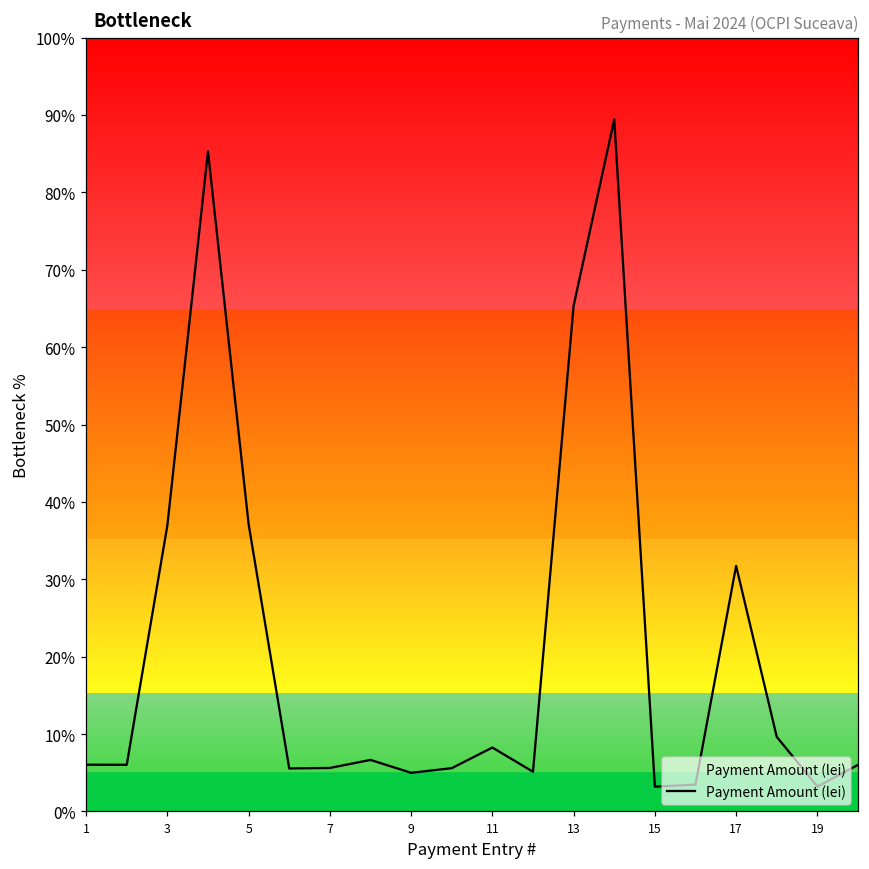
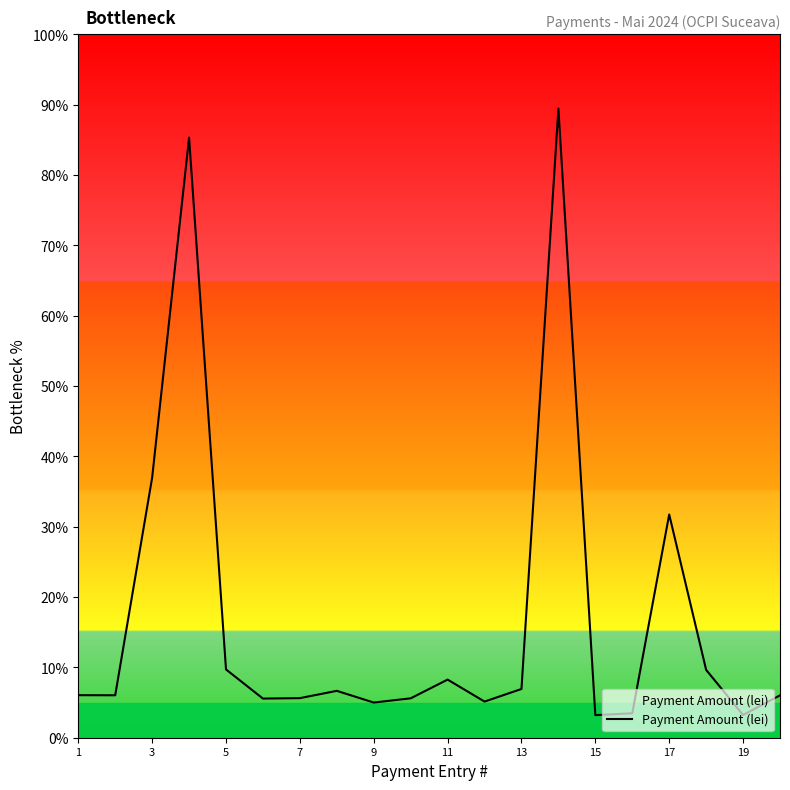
  {
    "1": "6%",
    "3": "37%",
-   "5": "37%",
+   "5": "10%",
    "7": "6%",
    "11": "8%",
-   "13": "65%",
+   "13": "7%",
    "17": "32%"
  }
